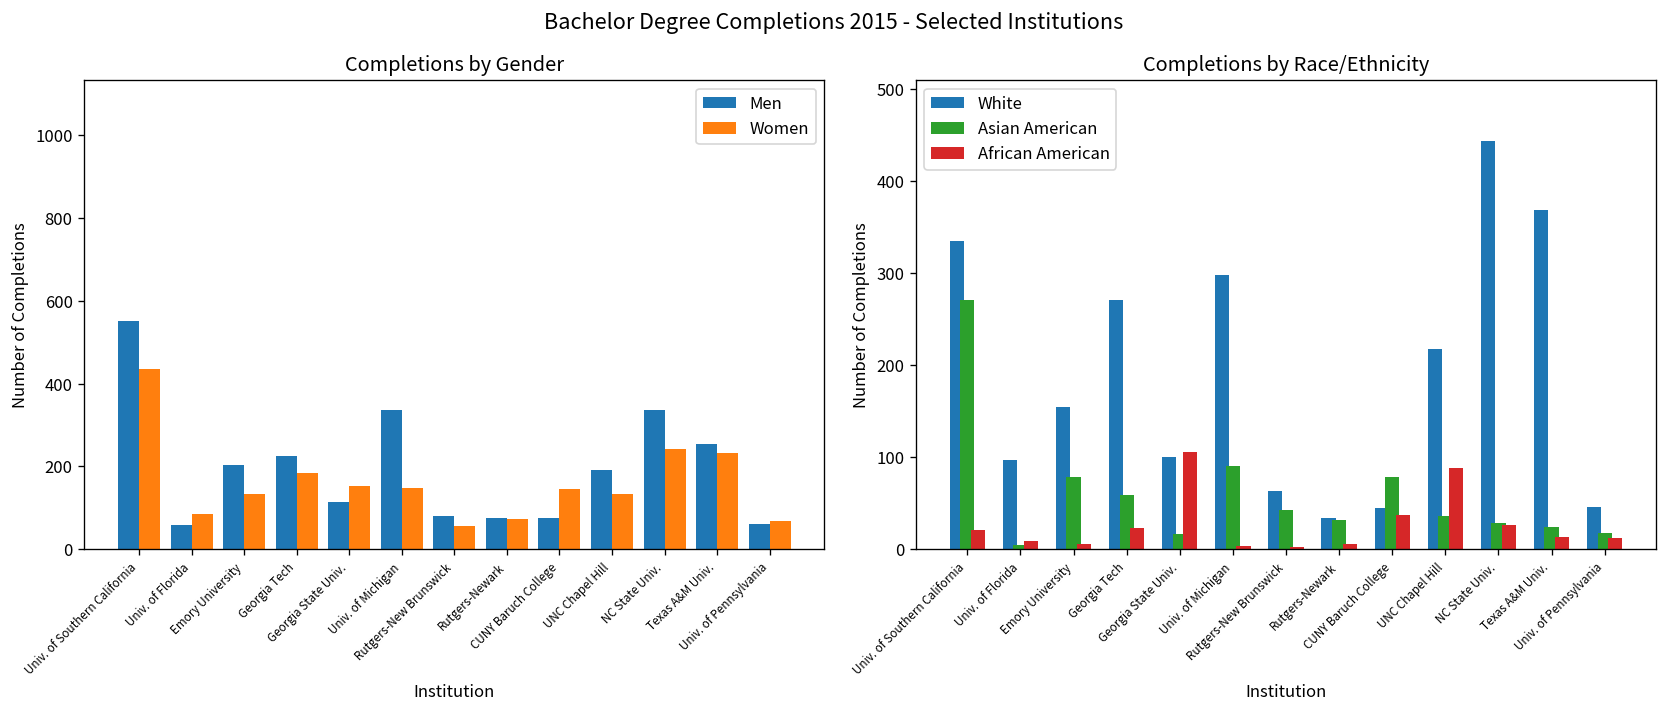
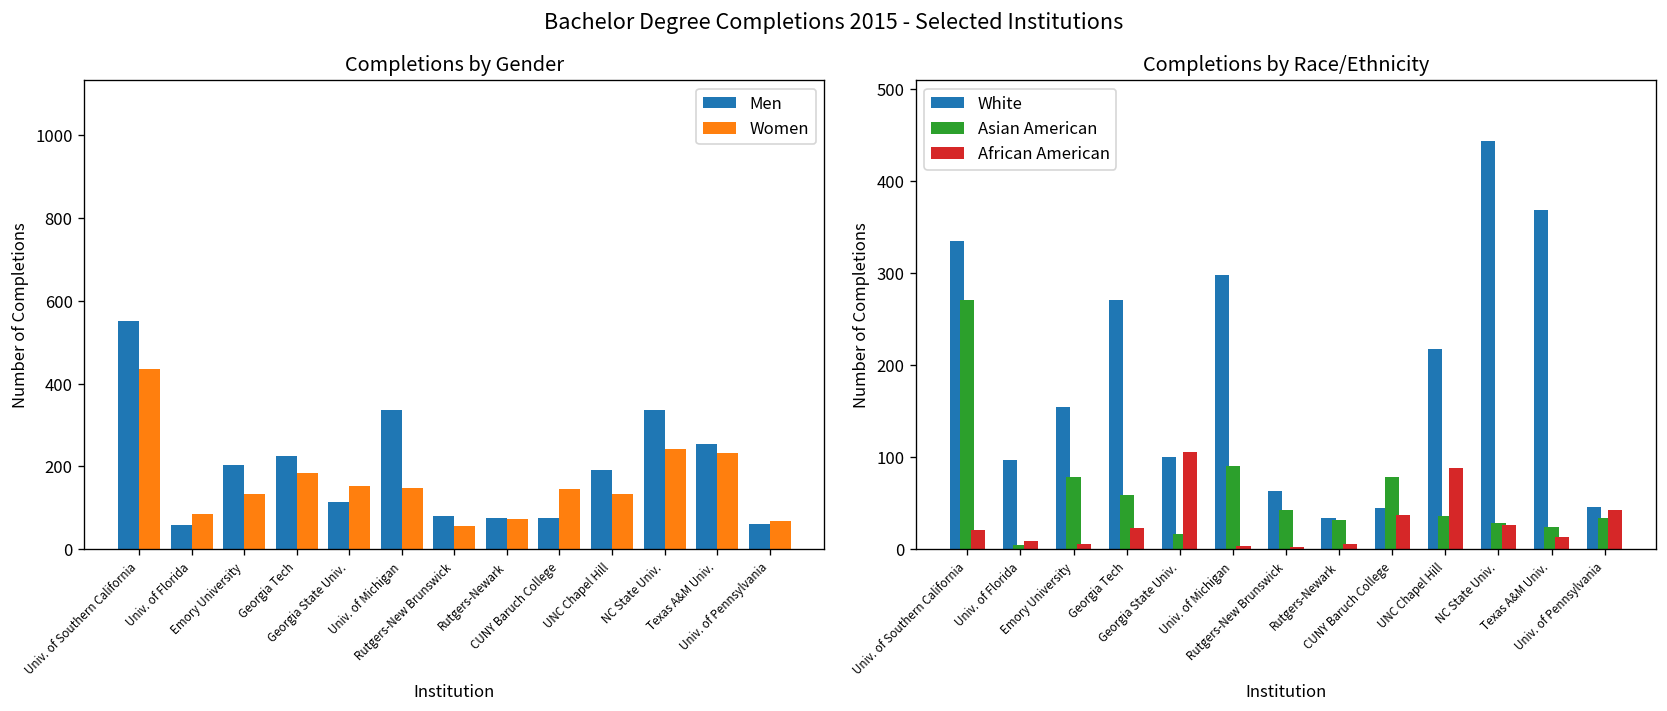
  {
    "Completions by Gender": {
      "Men": {
        "Univ. of Southern California": 550,
        "Univ. of Florida": 60,
        "Emory University": 200,
        "Georgia Tech": 220,
        "Georgia State Univ.": 110,
        "Univ. of Michigan": 340,
        "Rutgers-New Brunswick": 80,
        "Rutgers-Newark": 80,
        "CUNY Baruch College": 80,
        "UNC Chapel Hill": 190,
        "NC State Univ.": 340,
        "Texas A&M Univ.": 250,
        "Univ. of Pennsylvania": 60
      },
      "Women": {
        "Univ. of Southern California": 440,
        "Univ. of Florida": 80,
        "Emory University": 130,
        "Georgia Tech": 180,
        "Georgia State Univ.": 150,
        "Univ. of Michigan": 150,
        "Rutgers-New Brunswick": 60,
        "Rutgers-Newark": 70,
        "CUNY Baruch College": 140,
        "UNC Chapel Hill": 130,
        "NC State Univ.": 240,
        "Texas A&M Univ.": 230,
        "Univ. of Pennsylvania": 70
      }
    },
    "Completions by Race/Ethnicity": {
      "White": {
        "Univ. of Southern California": 340,
        "Univ. of Florida": 100,
        "Emory University": 150,
        "Georgia Tech": 270,
        "Georgia State Univ.": 100,
        "Univ. of Michigan": 300,
        "Rutgers-New Brunswick": 60,
        "Rutgers-Newark": 30,
        "CUNY Baruch College": 50,
        "UNC Chapel Hill": 220,
        "NC State Univ.": 440,
        "Texas A&M Univ.": 370,
        "Univ. of Pennsylvania": 50
      },
      "Asian American": {
        "Univ. of Southern California": 270,
        "Univ. of Florida": 0,
        "Emory University": 80,
        "Georgia Tech": 60,
        "Georgia State Univ.": 20,
        "Univ. of Michigan": 90,
        "Rutgers-New Brunswick": 40,
        "Rutgers-Newark": 30,
        "CUNY Baruch College": 80,
        "UNC Chapel Hill": 40,
        "NC State Univ.": 30,
        "Texas A&M Univ.": 20,
-       "Univ. of Pennsylvania": 20
+       "Univ. of Pennsylvania": 30
      },
      "African American": {
        "Univ. of Southern California": 20,
        "Univ. of Florida": 10,
        "Emory University": 10,
        "Georgia Tech": 20,
        "Georgia State Univ.": 110,
        "Rutgers-Newark": 10,
        "CUNY Baruch College": 40,
        "UNC Chapel Hill": 90,
        "NC State Univ.": 30,
        "Texas A&M Univ.": 10,
-       "Univ. of Pennsylvania": 10
+       "Univ. of Pennsylvania": 40
      }
    }
  }
